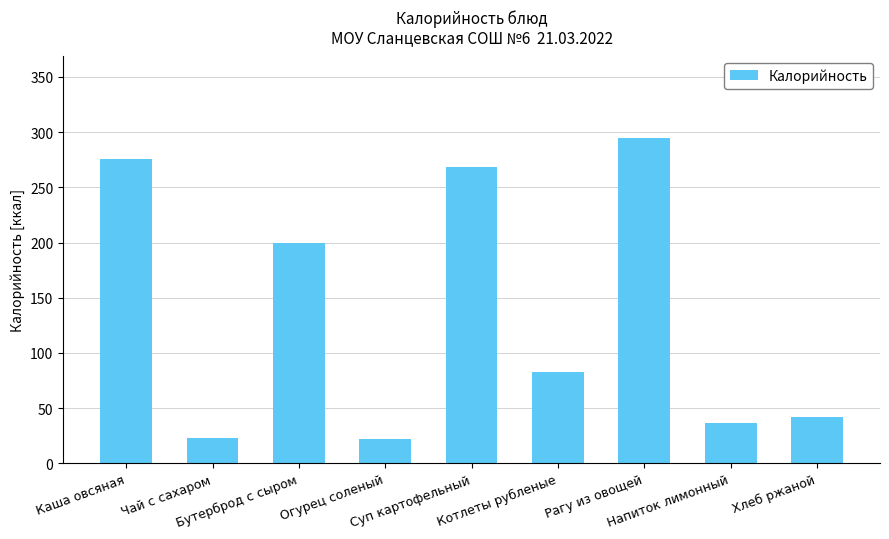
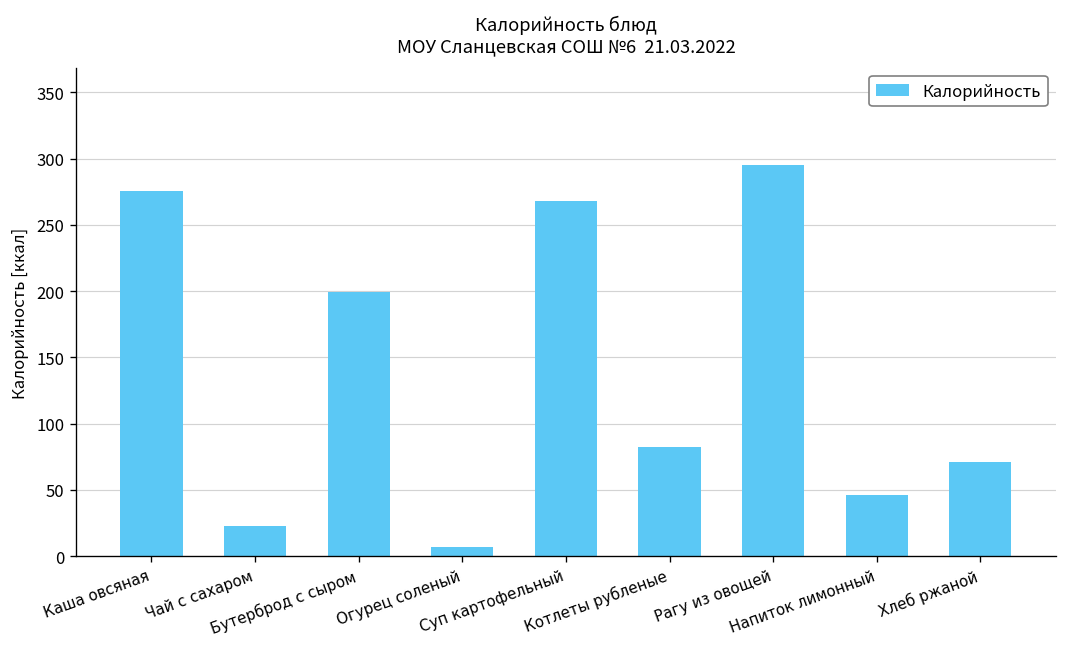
  {
    "Каша овсяная": 275,
    "Чай с сахаром": 23,
    "Бутерброд с сыром": 200,
-   "Огурец соленый": 22,
+   "Огурец соленый": 7,
    "Суп картофельный": 268,
    "Котлеты рубленые": 82,
    "Рагу из овощей": 295,
-   "Напиток лимонный": 36,
-   "Хлеб ржаной": 42
+   "Напиток лимонный": 46,
+   "Хлеб ржаной": 71
  }
